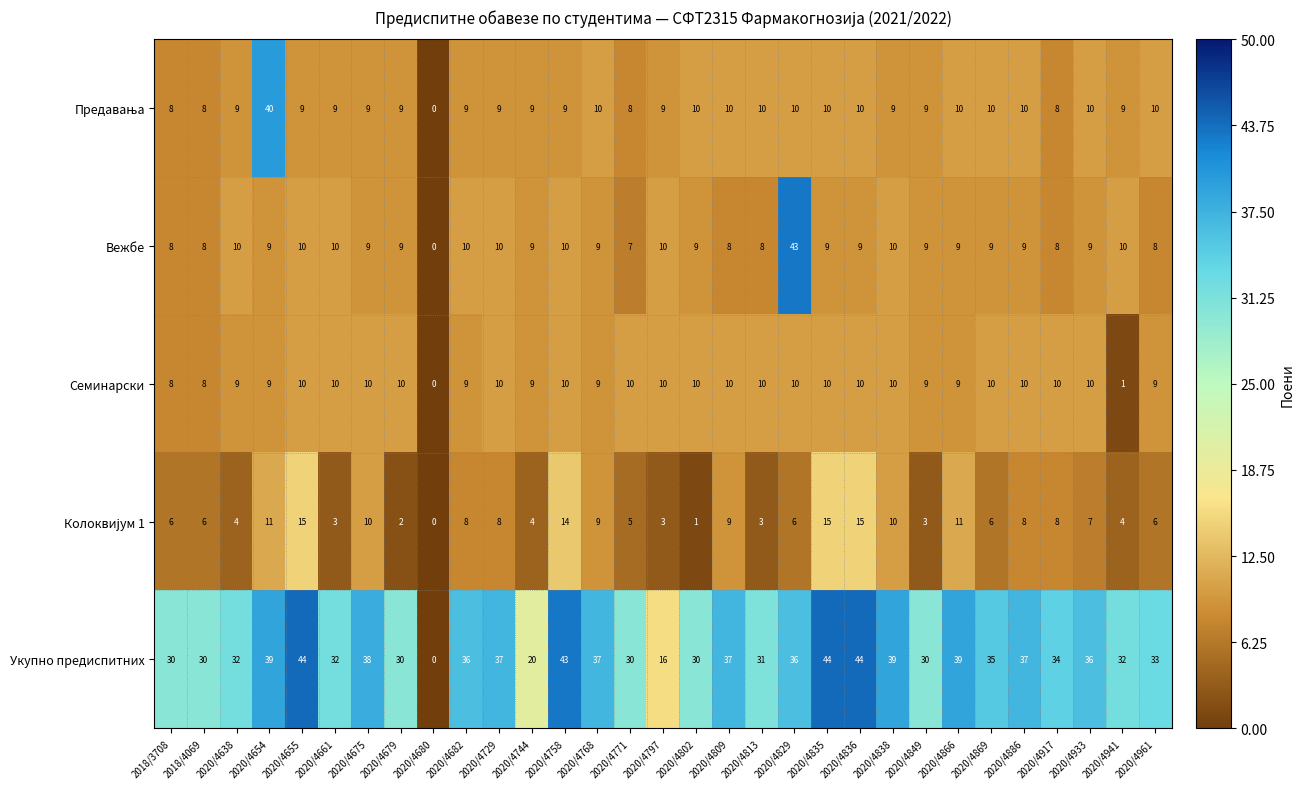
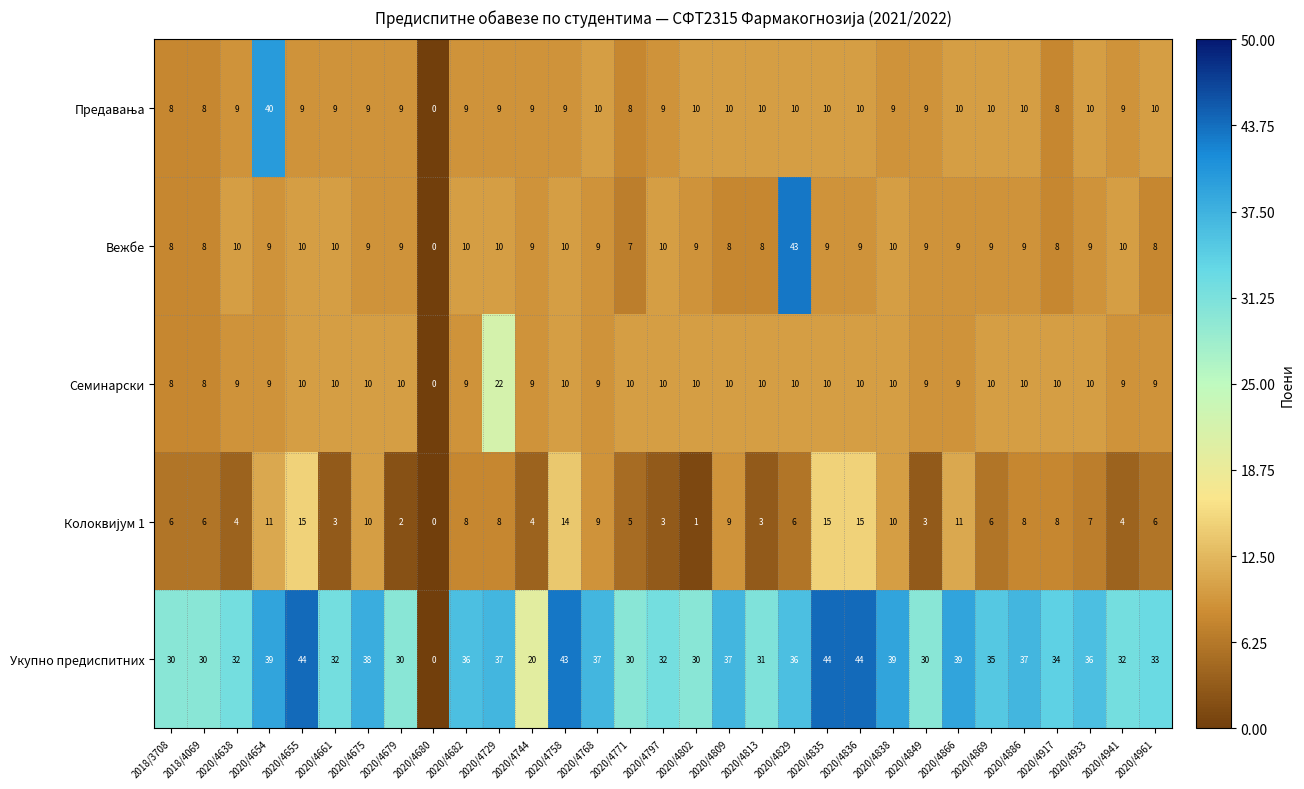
  {
    "Предавања": {
      "2018/3708": 8,
      "2018/4069": 8,
      "2020/4638": 9,
      "2020/4654": 40,
      "2020/4655": 9,
      "2020/4661": 9,
      "2020/4675": 9,
      "2020/4679": 9,
      "2020/4680": 0,
      "2020/4682": 9,
      "2020/4729": 9,
      "2020/4744": 9,
      "2020/4758": 9,
      "2020/4768": 10,
      "2020/4771": 8,
      "2020/4797": 9,
      "2020/4802": 10,
      "2020/4809": 10,
      "2020/4813": 10,
      "2020/4829": 10,
      "2020/4835": 10,
      "2020/4836": 10,
      "2020/4838": 9,
      "2020/4849": 9,
      "2020/4866": 10,
      "2020/4869": 10,
      "2020/4886": 10,
      "2020/4917": 8,
      "2020/4933": 10,
      "2020/4941": 9,
      "2020/4961": 10
    },
    "Вежбе": {
      "2018/3708": 8,
      "2018/4069": 8,
      "2020/4638": 10,
      "2020/4654": 9,
      "2020/4655": 10,
      "2020/4661": 10,
      "2020/4675": 9,
      "2020/4679": 9,
      "2020/4680": 0,
      "2020/4682": 10,
      "2020/4729": 10,
      "2020/4744": 9,
      "2020/4758": 10,
      "2020/4768": 9,
      "2020/4771": 7,
      "2020/4797": 10,
      "2020/4802": 9,
      "2020/4809": 8,
      "2020/4813": 8,
      "2020/4829": 43,
      "2020/4835": 9,
      "2020/4836": 9,
      "2020/4838": 10,
      "2020/4849": 9,
      "2020/4866": 9,
      "2020/4869": 9,
      "2020/4886": 9,
      "2020/4917": 8,
      "2020/4933": 9,
      "2020/4941": 10,
      "2020/4961": 8
    },
    "Семинарски": {
      "2018/3708": 8,
      "2018/4069": 8,
      "2020/4638": 9,
      "2020/4654": 9,
      "2020/4655": 10,
      "2020/4661": 10,
      "2020/4675": 10,
      "2020/4679": 10,
      "2020/4680": 0,
      "2020/4682": 9,
-     "2020/4729": 10,
+     "2020/4729": 22,
      "2020/4744": 9,
      "2020/4758": 10,
      "2020/4768": 9,
      "2020/4771": 10,
      "2020/4797": 10,
      "2020/4802": 10,
      "2020/4809": 10,
      "2020/4813": 10,
      "2020/4829": 10,
      "2020/4835": 10,
      "2020/4836": 10,
      "2020/4838": 10,
      "2020/4849": 9,
      "2020/4866": 9,
      "2020/4869": 10,
      "2020/4886": 10,
      "2020/4917": 10,
      "2020/4933": 10,
-     "2020/4941": 1,
+     "2020/4941": 9,
      "2020/4961": 9
    },
    "Колоквијум 1": {
      "2018/3708": 6,
      "2018/4069": 6,
      "2020/4638": 4,
      "2020/4654": 11,
      "2020/4655": 15,
      "2020/4661": 3,
      "2020/4675": 10,
      "2020/4679": 2,
      "2020/4680": 0,
      "2020/4682": 8,
      "2020/4729": 8,
      "2020/4744": 4,
      "2020/4758": 14,
      "2020/4768": 9,
      "2020/4771": 5,
      "2020/4797": 3,
      "2020/4802": 1,
      "2020/4809": 9,
      "2020/4813": 3,
      "2020/4829": 6,
      "2020/4835": 15,
      "2020/4836": 15,
      "2020/4838": 10,
      "2020/4849": 3,
      "2020/4866": 11,
      "2020/4869": 6,
      "2020/4886": 8,
      "2020/4917": 8,
      "2020/4933": 7,
      "2020/4941": 4,
      "2020/4961": 6
    },
    "Укупно предиспитних": {
      "2018/3708": 30,
      "2018/4069": 30,
      "2020/4638": 32,
      "2020/4654": 39,
      "2020/4655": 44,
      "2020/4661": 32,
      "2020/4675": 38,
      "2020/4679": 30,
      "2020/4680": 0,
      "2020/4682": 36,
      "2020/4729": 37,
      "2020/4744": 20,
      "2020/4758": 43,
      "2020/4768": 37,
      "2020/4771": 30,
-     "2020/4797": 16,
+     "2020/4797": 32,
      "2020/4802": 30,
      "2020/4809": 37,
      "2020/4813": 31,
      "2020/4829": 36,
      "2020/4835": 44,
      "2020/4836": 44,
      "2020/4838": 39,
      "2020/4849": 30,
      "2020/4866": 39,
      "2020/4869": 35,
      "2020/4886": 37,
      "2020/4917": 34,
      "2020/4933": 36,
      "2020/4941": 32,
      "2020/4961": 33
    }
  }
